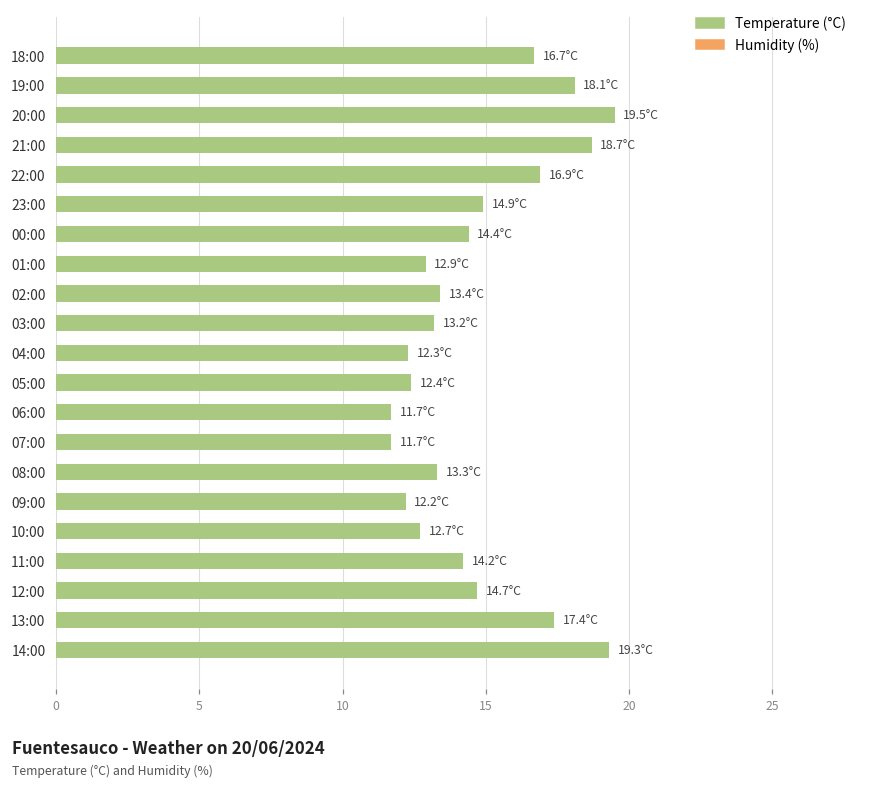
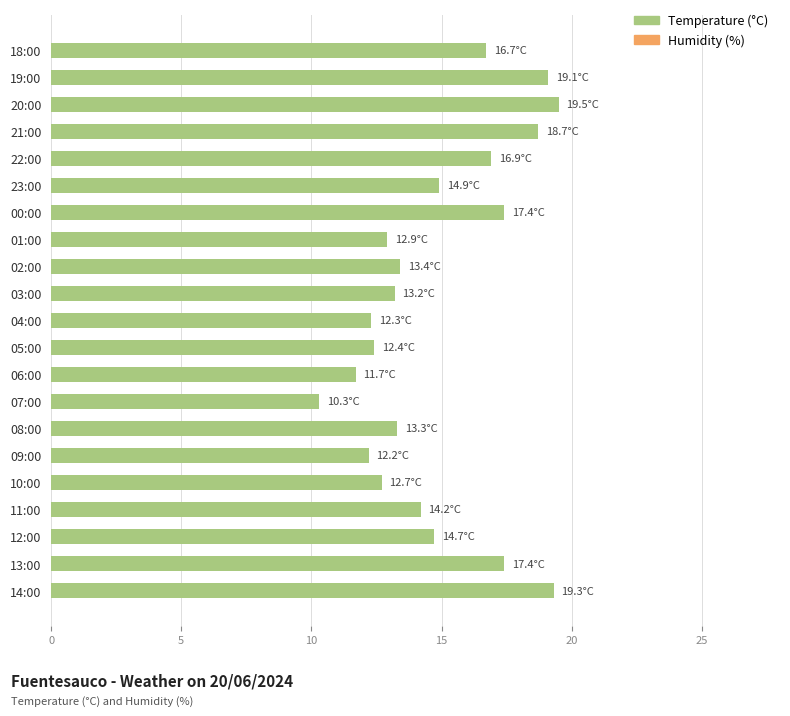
  {
    "18:00": "16.7°C",
-   "19:00": "18.1°C",
+   "19:00": "19.1°C",
    "20:00": "19.5°C",
    "21:00": "18.7°C",
    "22:00": "16.9°C",
    "23:00": "14.9°C",
-   "00:00": "14.4°C",
+   "00:00": "17.4°C",
    "01:00": "12.9°C",
    "02:00": "13.4°C",
    "03:00": "13.2°C",
    "04:00": "12.3°C",
    "05:00": "12.4°C",
    "06:00": "11.7°C",
-   "07:00": "11.7°C",
+   "07:00": "10.3°C",
    "08:00": "13.3°C",
    "09:00": "12.2°C",
    "10:00": "12.7°C",
    "11:00": "14.2°C",
    "12:00": "14.7°C",
    "13:00": "17.4°C",
    "14:00": "19.3°C"
  }
